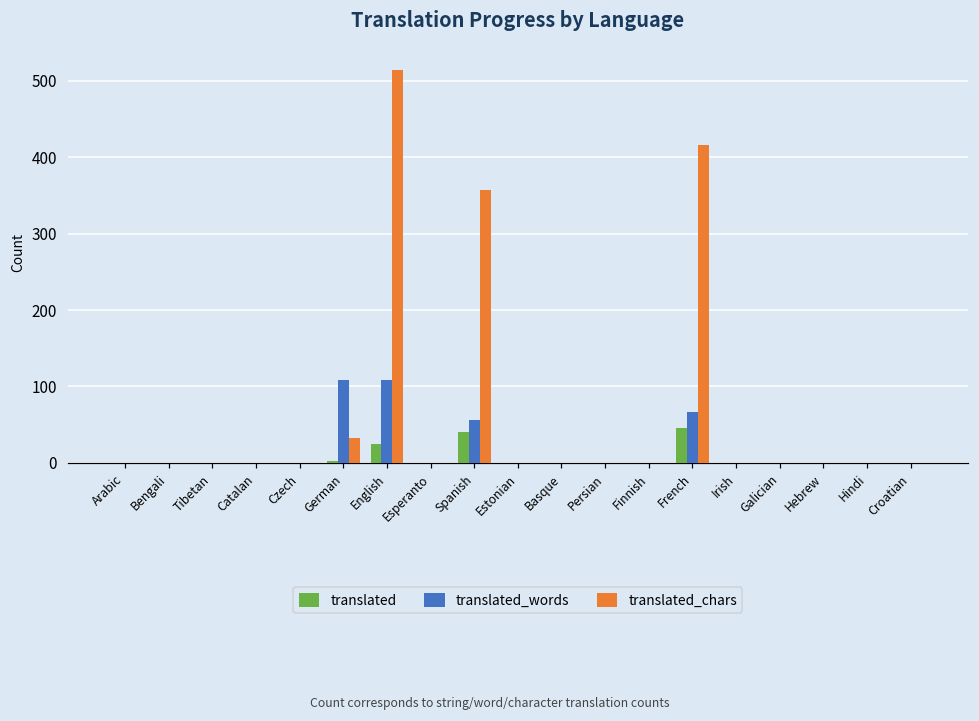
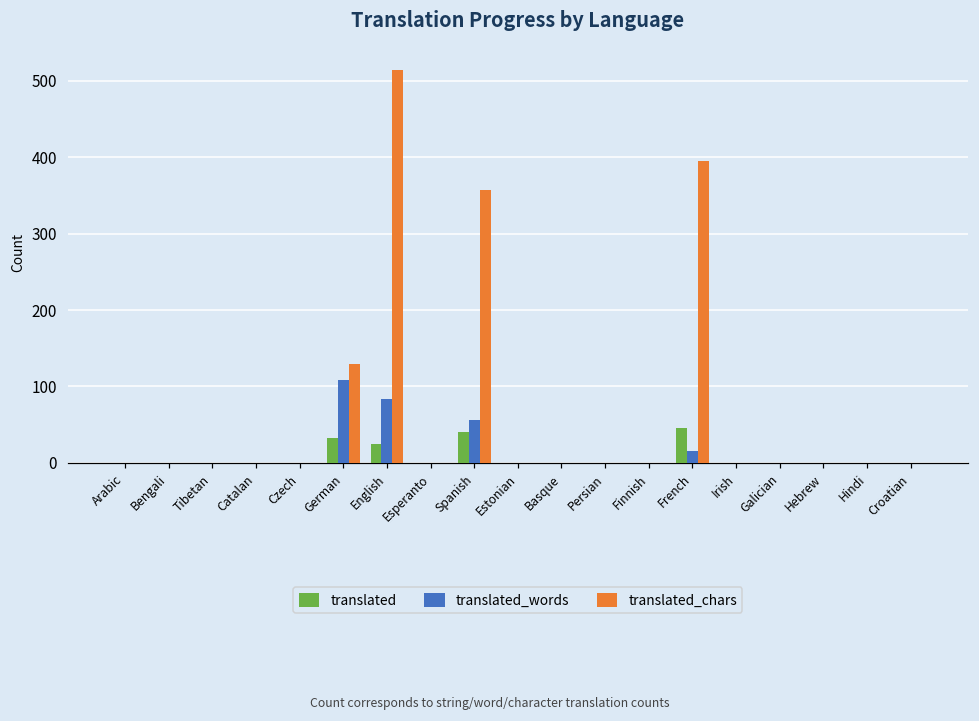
  {
    "translated": {
      "Arabic": 0,
      "Bengali": 0,
      "Tibetan": 0,
      "Catalan": 0,
      "Czech": 0,
-     "German": 0,
+     "German": 30,
      "English": 20,
      "Esperanto": 0,
      "Spanish": 40,
      "Estonian": 0,
      "Basque": 0,
      "Persian": 0,
      "Finnish": 0,
      "French": 50,
      "Irish": 0,
      "Galician": 0,
      "Hebrew": 0,
      "Hindi": 0,
      "Croatian": 0
    },
    "translated_words": {
      "Arabic": 0,
      "Bengali": 0,
      "Tibetan": 0,
      "Catalan": 0,
      "Czech": 0,
      "German": 110,
-     "English": 110,
+     "English": 80,
      "Esperanto": 0,
      "Spanish": 60,
      "Estonian": 0,
      "Basque": 0,
      "Persian": 0,
      "Finnish": 0,
-     "French": 70,
+     "French": 20,
      "Irish": 0,
      "Galician": 0,
      "Hebrew": 0,
      "Hindi": 0,
      "Croatian": 0
    },
    "translated_chars": {
      "Arabic": 0,
      "Bengali": 0,
      "Tibetan": 0,
      "Catalan": 0,
      "Czech": 0,
-     "German": 30,
+     "German": 130,
      "English": 510,
      "Esperanto": 0,
      "Spanish": 360,
      "Estonian": 0,
      "Basque": 0,
      "Persian": 0,
      "Finnish": 0,
-     "French": 420,
+     "French": 400,
      "Irish": 0,
      "Galician": 0,
      "Hebrew": 0,
      "Hindi": 0,
      "Croatian": 0
    }
  }
